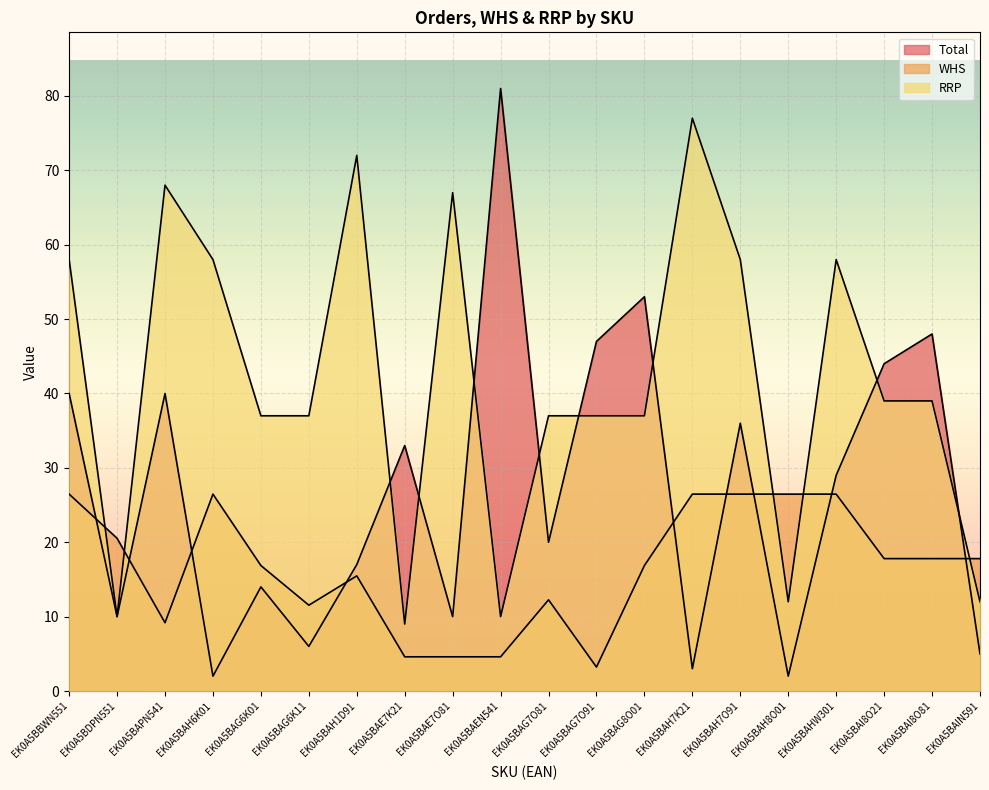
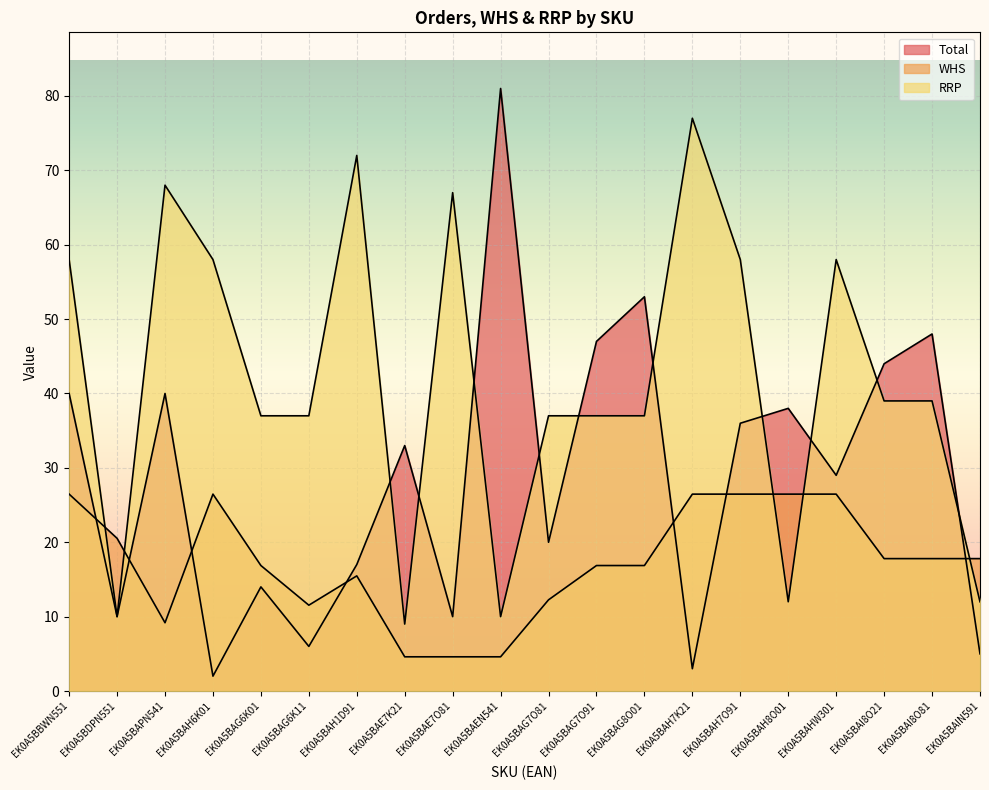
  {
    "Total": {
      "EK0A5BBWN551": 40,
      "EK0A5BAPN541": 40,
      "EK0A5BAH6K01": 2,
      "EK0A5BAG6K01": 14,
      "EK0A5BAG6K11": 6,
      "EK0A5BAH1D91": 17,
      "EK0A5BAE7K21": 33,
      "EK0A5BAE7O81": 10,
      "EK0A5BAEN541": 81,
      "EK0A5BAG7O81": 20,
      "EK0A5BAG7O91": 47,
      "EK0A5BAG8O01": 53,
      "EK0A5BAH7K21": 3,
      "EK0A5BAH7O91": 36,
-     "EK0A5BAH8O01": 2,
+     "EK0A5BAH8O01": 38,
      "EK0A5BAHW301": 29,
      "EK0A5BAI8O21": 44,
      "EK0A5BAI8O81": 48,
      "EK0A5BAIN591": 5
    },
    "WHS": {
      "EK0A5BBWN551": 26,
      "EK0A5BDPN551": 21,
      "EK0A5BAPN541": 9,
      "EK0A5BAH6K01": 26,
      "EK0A5BAG6K01": 17,
      "EK0A5BAG6K11": 12,
      "EK0A5BAH1D91": 15,
      "EK0A5BAE7K21": 5,
      "EK0A5BAE7O81": 5,
      "EK0A5BAEN541": 5,
      "EK0A5BAG7O81": 12,
-     "EK0A5BAG7O91": 3,
+     "EK0A5BAG7O91": 17,
      "EK0A5BAG8O01": 17,
      "EK0A5BAH7K21": 26,
      "EK0A5BAH7O91": 26,
      "EK0A5BAH8O01": 26,
      "EK0A5BAHW301": 26,
      "EK0A5BAI8O21": 18,
      "EK0A5BAI8O81": 18,
      "EK0A5BAIN591": 18
    },
    "RRP": {
      "EK0A5BBWN551": 58,
      "EK0A5BAPN541": 68,
      "EK0A5BAH6K01": 58,
      "EK0A5BAG6K01": 37,
      "EK0A5BAG6K11": 37,
      "EK0A5BAH1D91": 72,
      "EK0A5BAE7K21": 9,
      "EK0A5BAE7O81": 67,
      "EK0A5BAEN541": 10,
      "EK0A5BAG7O81": 37,
      "EK0A5BAG7O91": 37,
      "EK0A5BAG8O01": 37,
      "EK0A5BAH7K21": 77,
      "EK0A5BAH7O91": 58,
      "EK0A5BAH8O01": 12,
      "EK0A5BAHW301": 58,
      "EK0A5BAI8O21": 39,
      "EK0A5BAI8O81": 39,
      "EK0A5BAIN591": 12
    }
  }
